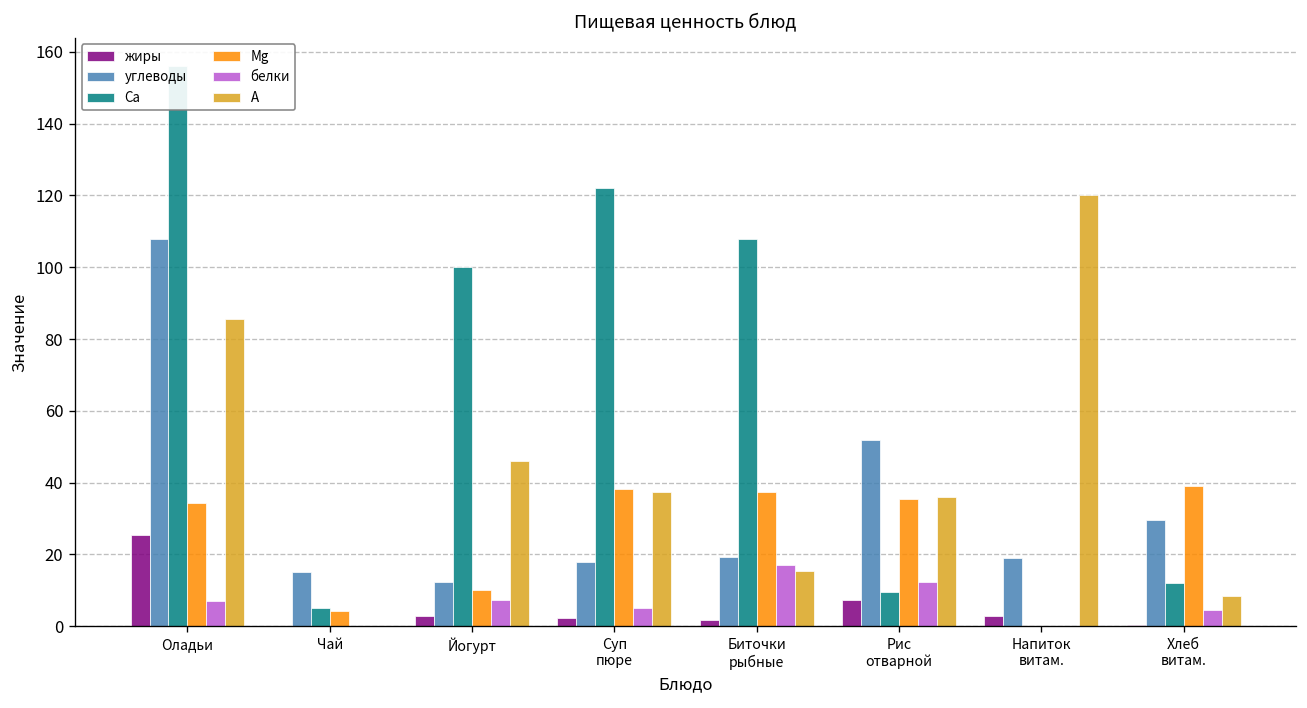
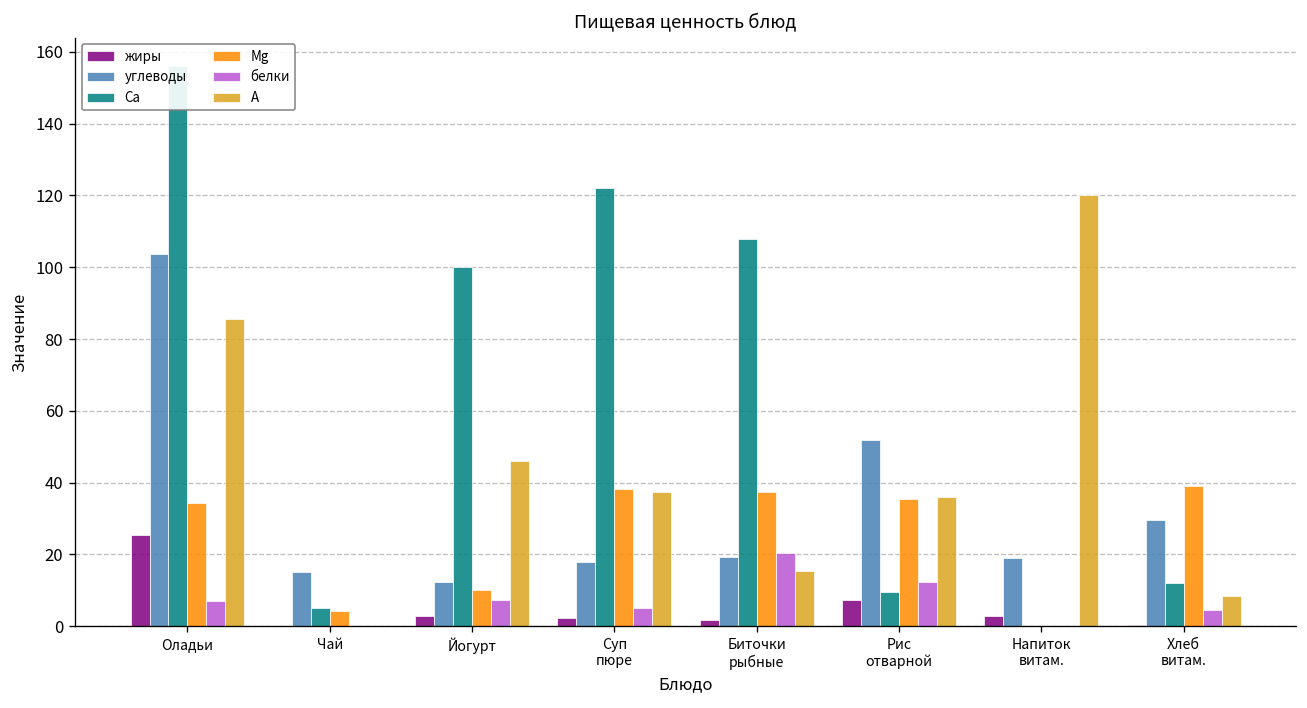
  {
    "жиры": {
      "Оладьи": 25,
      "Чай": 0,
      "Йогурт": 3,
      "Суп пюре": 2,
      "Биточки рыбные": 2,
      "Рис отварной": 7,
      "Напиток витам.": 3
    },
    "углеводы": {
-     "Оладьи": 108,
+     "Оладьи": 104,
      "Чай": 15,
      "Йогурт": 12,
      "Суп пюре": 18,
      "Биточки рыбные": 19,
      "Рис отварной": 52,
      "Напиток витам.": 19,
      "Хлеб витам.": 30
    },
    "Са": {
      "Чай": 5,
      "Йогурт": 100,
      "Суп пюре": 122,
      "Биточки рыбные": 108,
      "Рис отварной": 10,
      "Напиток витам.": 0,
      "Хлеб витам.": 12
    },
    "белки": {
      "Оладьи": 7,
      "Йогурт": 7,
      "Суп пюре": 5,
-     "Биточки рыбные": 17,
+     "Биточки рыбные": 21,
      "Рис отварной": 12,
      "Хлеб витам.": 5
    }
  }
